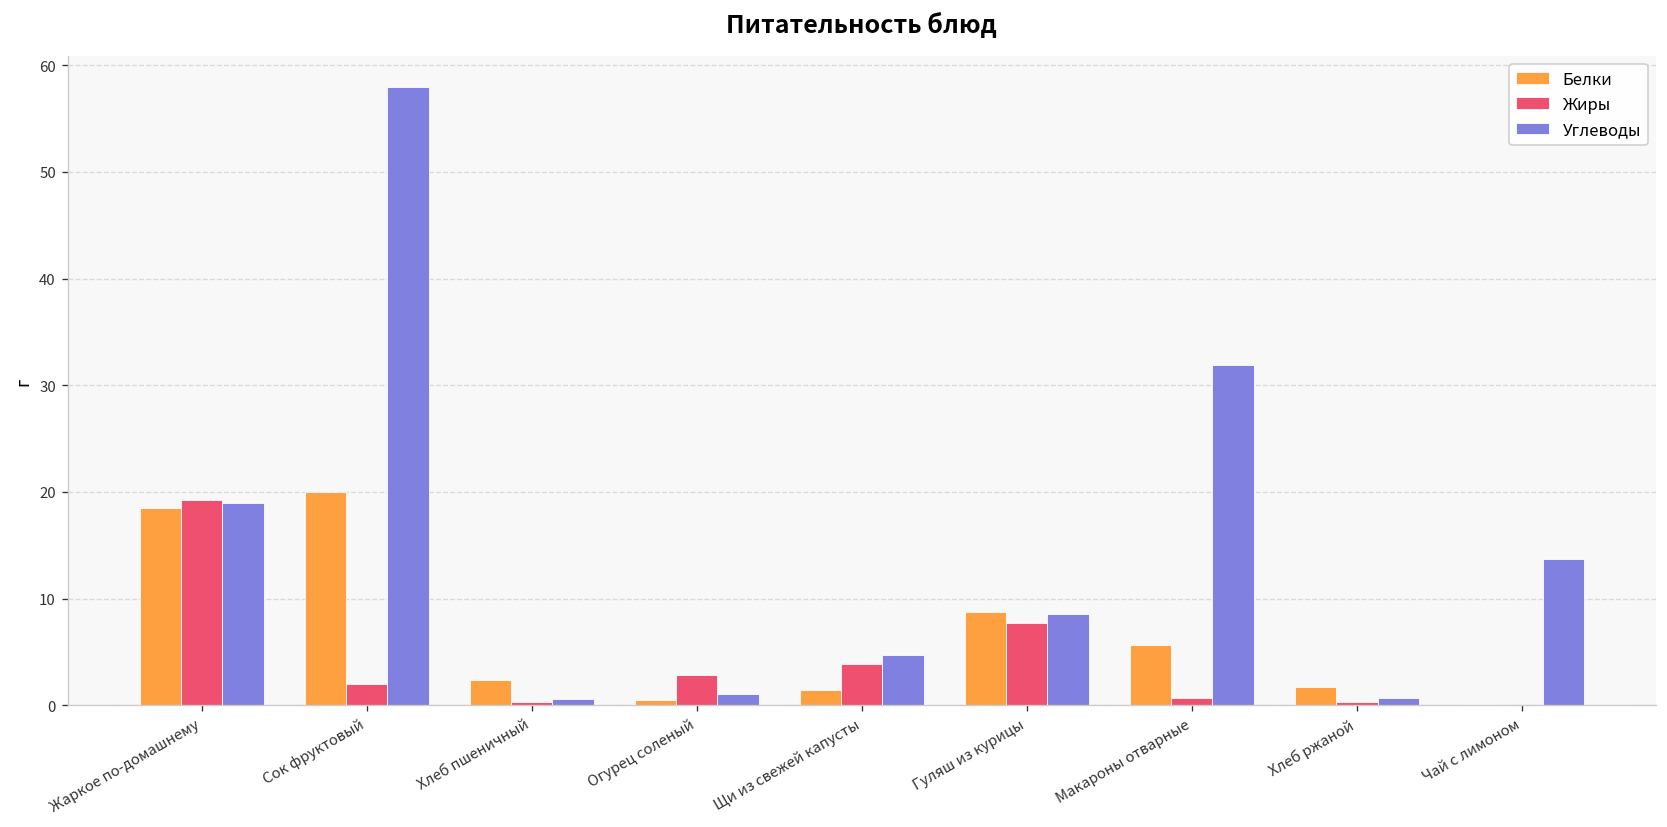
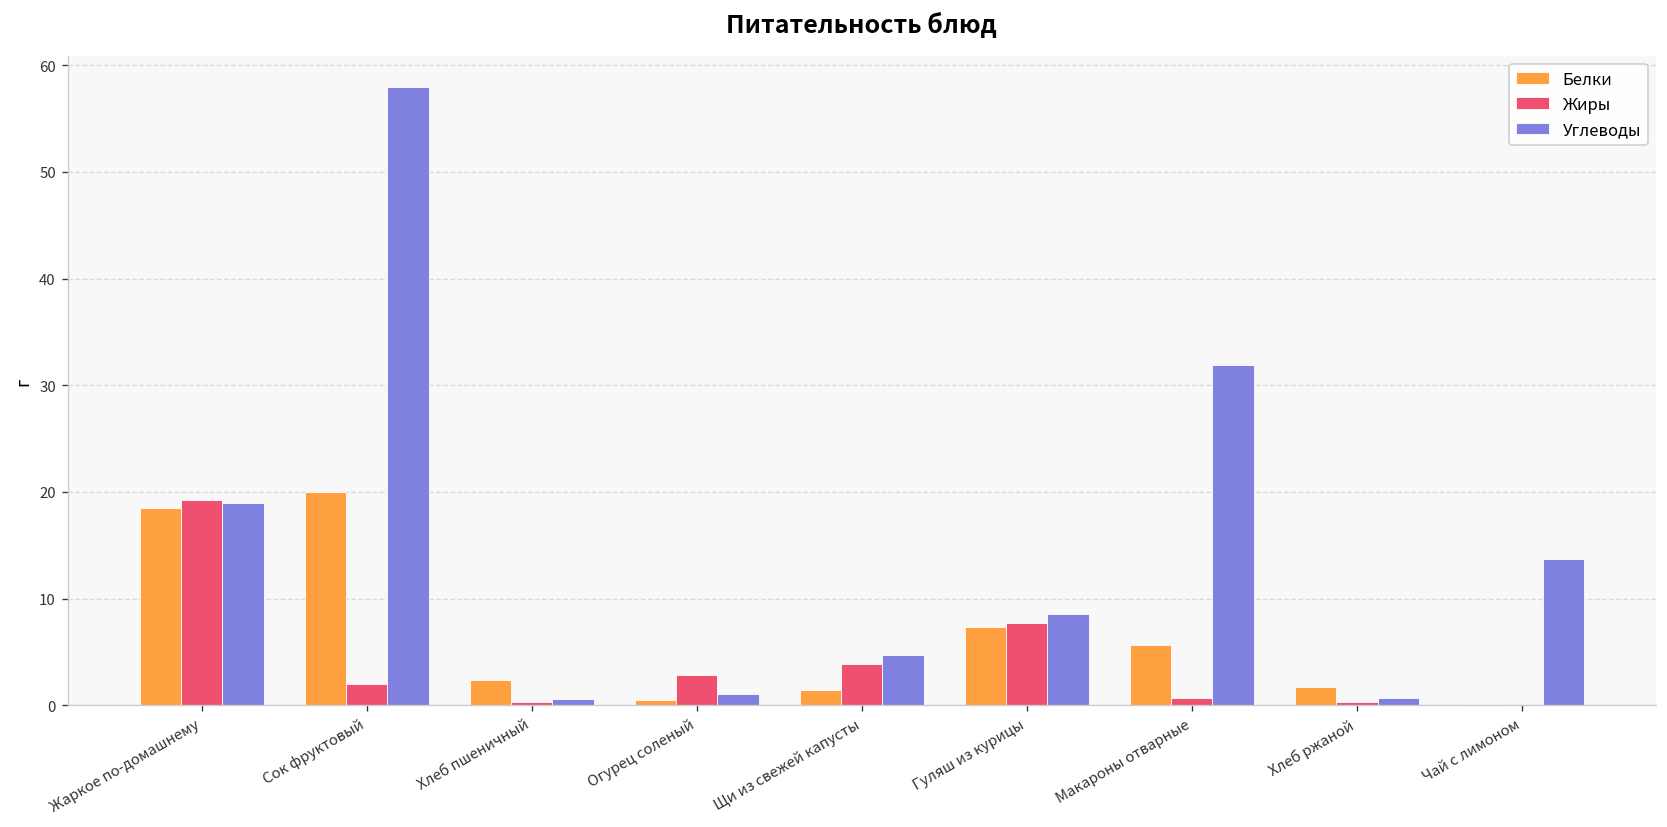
  {
    "Белки": {
      "Жаркое по-домашнему": 19,
      "Сок фруктовый": 20,
      "Хлеб пшеничный": 2,
      "Огурец соленый": 0,
      "Щи из свежей капусты": 1,
-     "Гуляш из курицы": 9,
+     "Гуляш из курицы": 7,
      "Макароны отварные": 6,
      "Хлеб ржаной": 2
    },
    "Жиры": {
      "Жаркое по-домашнему": 19,
      "Сок фруктовый": 2,
      "Хлеб пшеничный": 0,
      "Огурец соленый": 3,
      "Щи из свежей капусты": 4,
      "Гуляш из курицы": 8,
      "Макароны отварные": 1,
      "Хлеб ржаной": 0
    },
    "Углеводы": {
      "Жаркое по-домашнему": 19,
      "Сок фруктовый": 58,
      "Хлеб пшеничный": 1,
      "Огурец соленый": 1,
      "Щи из свежей капусты": 5,
      "Гуляш из курицы": 9,
      "Макароны отварные": 32,
      "Хлеб ржаной": 1,
      "Чай с лимоном": 14
    }
  }
